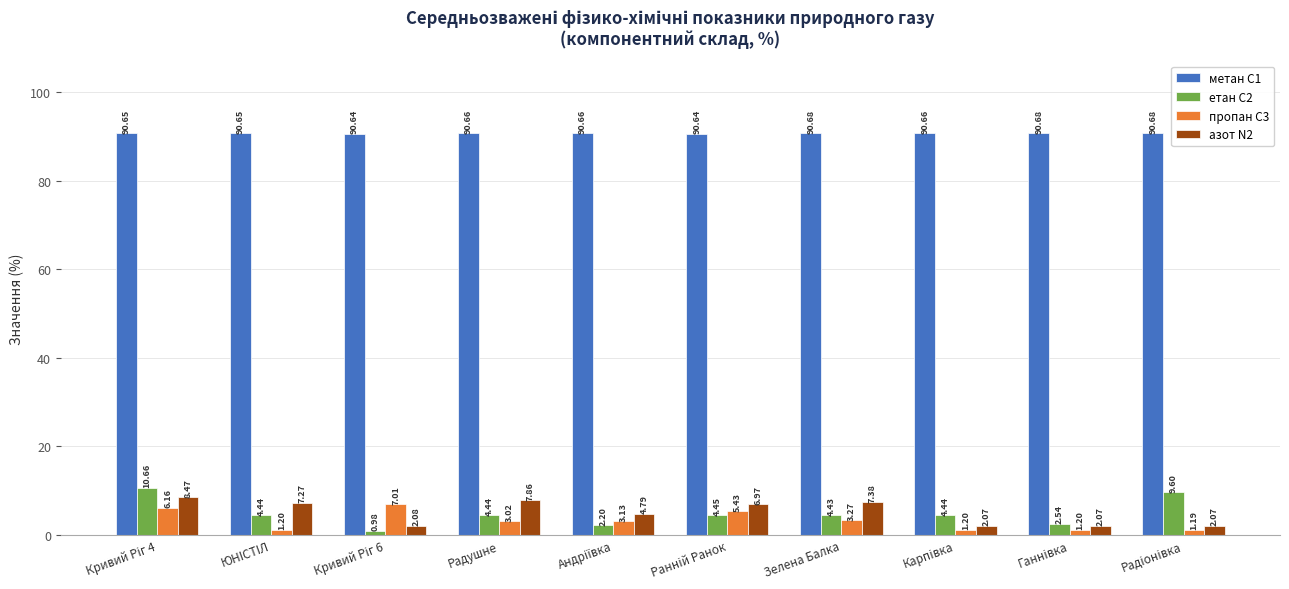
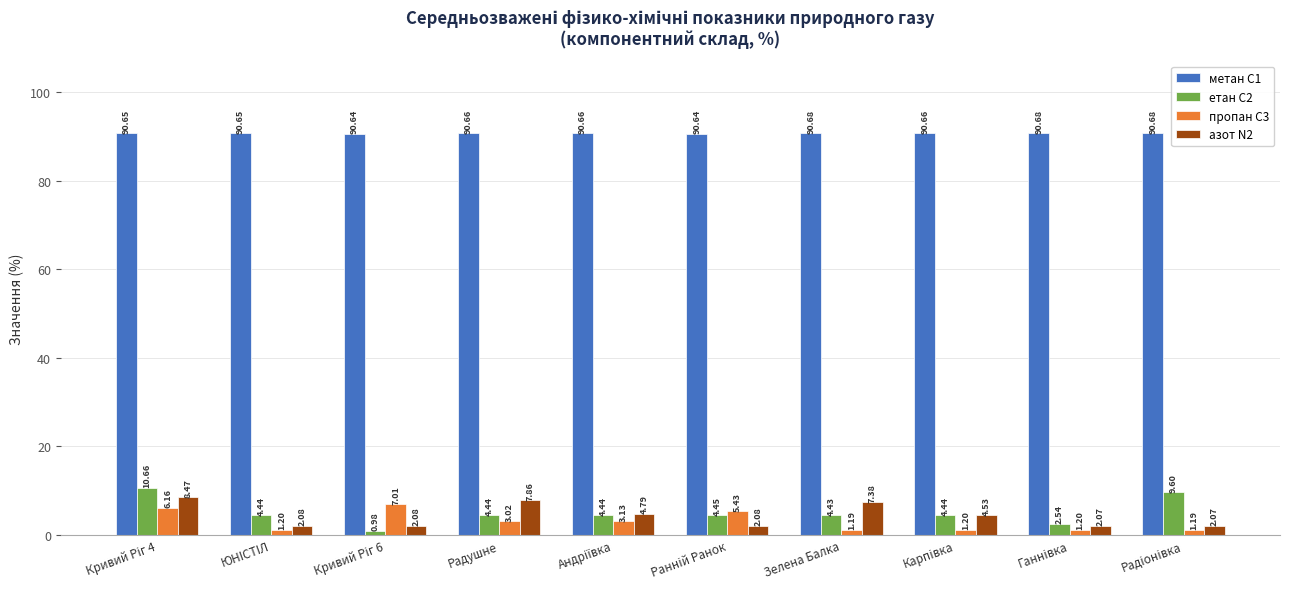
  {
    "метан С1": {
      "Кривий Ріг 4": 90.65,
      "ЮНІСТІЛ": 90.65,
      "Кривий Ріг 6": 90.64,
      "Радушне": 90.66,
      "Андріївка": 90.66,
      "Ранній Ранок": 90.64,
      "Зелена Балка": 90.68,
      "Карпівка": 90.66,
      "Ганнівка": 90.68,
      "Радіонівка": 90.68
    },
    "етан С2": {
      "Кривий Ріг 4": 10.66,
      "ЮНІСТІЛ": 4.44,
      "Кривий Ріг 6": 0.98,
      "Радушне": 4.44,
-     "Андріївка": 2.20,
+     "Андріївка": 4.44,
      "Ранній Ранок": 4.45,
      "Зелена Балка": 4.43,
      "Карпівка": 4.44,
      "Ганнівка": 2.54,
      "Радіонівка": 9.60
    },
    "пропан С3": {
      "Кривий Ріг 4": 6.16,
      "ЮНІСТІЛ": 1.20,
      "Кривий Ріг 6": 7.01,
      "Радушне": 3.02,
      "Андріївка": 3.13,
      "Ранній Ранок": 5.43,
-     "Зелена Балка": 3.27,
+     "Зелена Балка": 1.19,
      "Карпівка": 1.20,
      "Ганнівка": 1.20,
      "Радіонівка": 1.19
    },
    "азот N2": {
      "Кривий Ріг 4": 8.47,
-     "ЮНІСТІЛ": 7.27,
+     "ЮНІСТІЛ": 2.08,
      "Кривий Ріг 6": 2.08,
      "Радушне": 7.86,
      "Андріївка": 4.79,
-     "Ранній Ранок": 6.97,
+     "Ранній Ранок": 2.08,
      "Зелена Балка": 7.38,
-     "Карпівка": 2.07,
+     "Карпівка": 4.53,
      "Ганнівка": 2.07,
      "Радіонівка": 2.07
    }
  }
